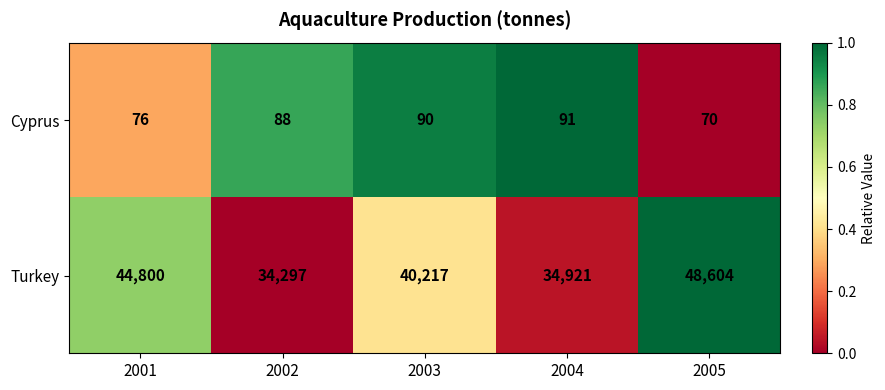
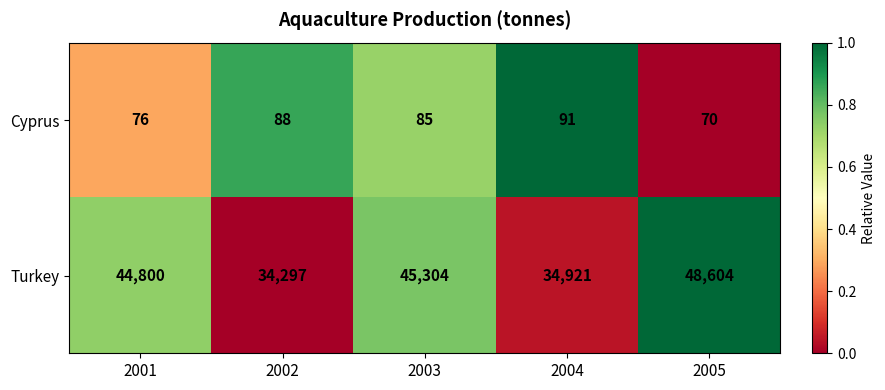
  {
    "Cyprus": {
      "2001": "76",
      "2002": "88",
-     "2003": "90",
+     "2003": "85",
      "2004": "91",
      "2005": "70"
    },
    "Turkey": {
      "2001": "44,800",
      "2002": "34,297",
-     "2003": "40,217",
+     "2003": "45,304",
      "2004": "34,921",
      "2005": "48,604"
    }
  }
